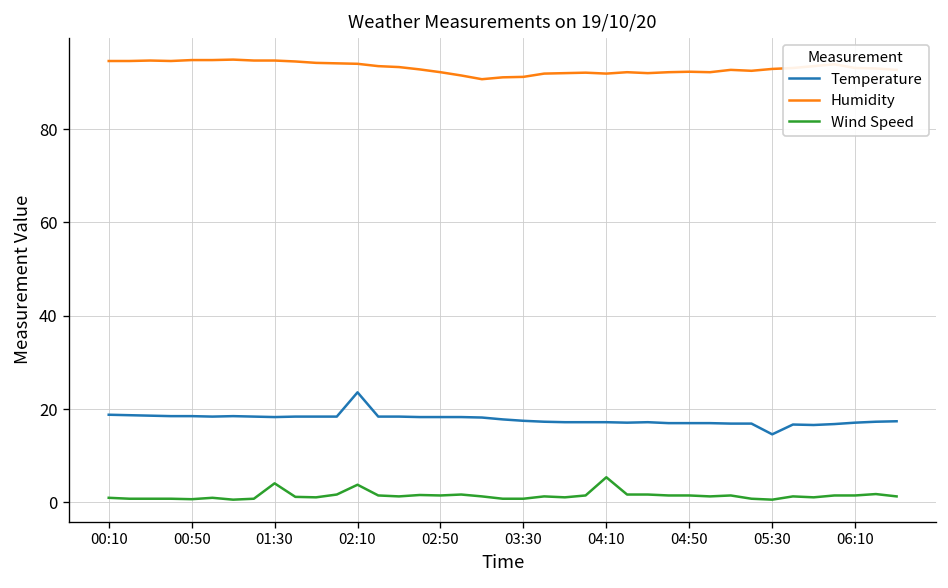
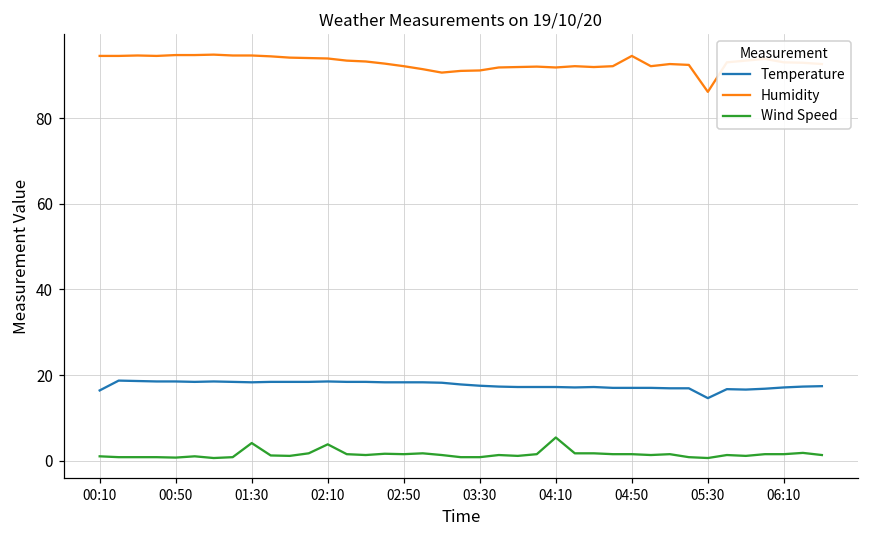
  {
    "Temperature": {
-     "00:10": 19,
+     "00:10": 16,
      "00:50": 19,
      "01:30": 18,
-     "02:10": 24,
+     "02:10": 19,
      "02:50": 18,
      "03:30": 18,
      "04:10": 17,
      "04:50": 17,
      "05:30": 15,
      "06:10": 17
    },
    "Humidity": {
      "00:10": 95,
      "00:50": 95,
      "01:30": 95,
      "02:10": 94,
      "02:50": 92,
      "03:30": 91,
      "04:10": 92,
-     "04:50": 92,
-     "05:30": 93
+     "04:50": 95,
+     "05:30": 86
    },
    "Wind Speed": {
      "00:10": 1,
      "00:50": 1,
      "01:30": 4,
      "02:10": 4,
      "02:50": 2,
      "03:30": 1,
      "04:10": 5,
      "04:50": 2,
      "05:30": 1,
      "06:10": 2
    }
  }
